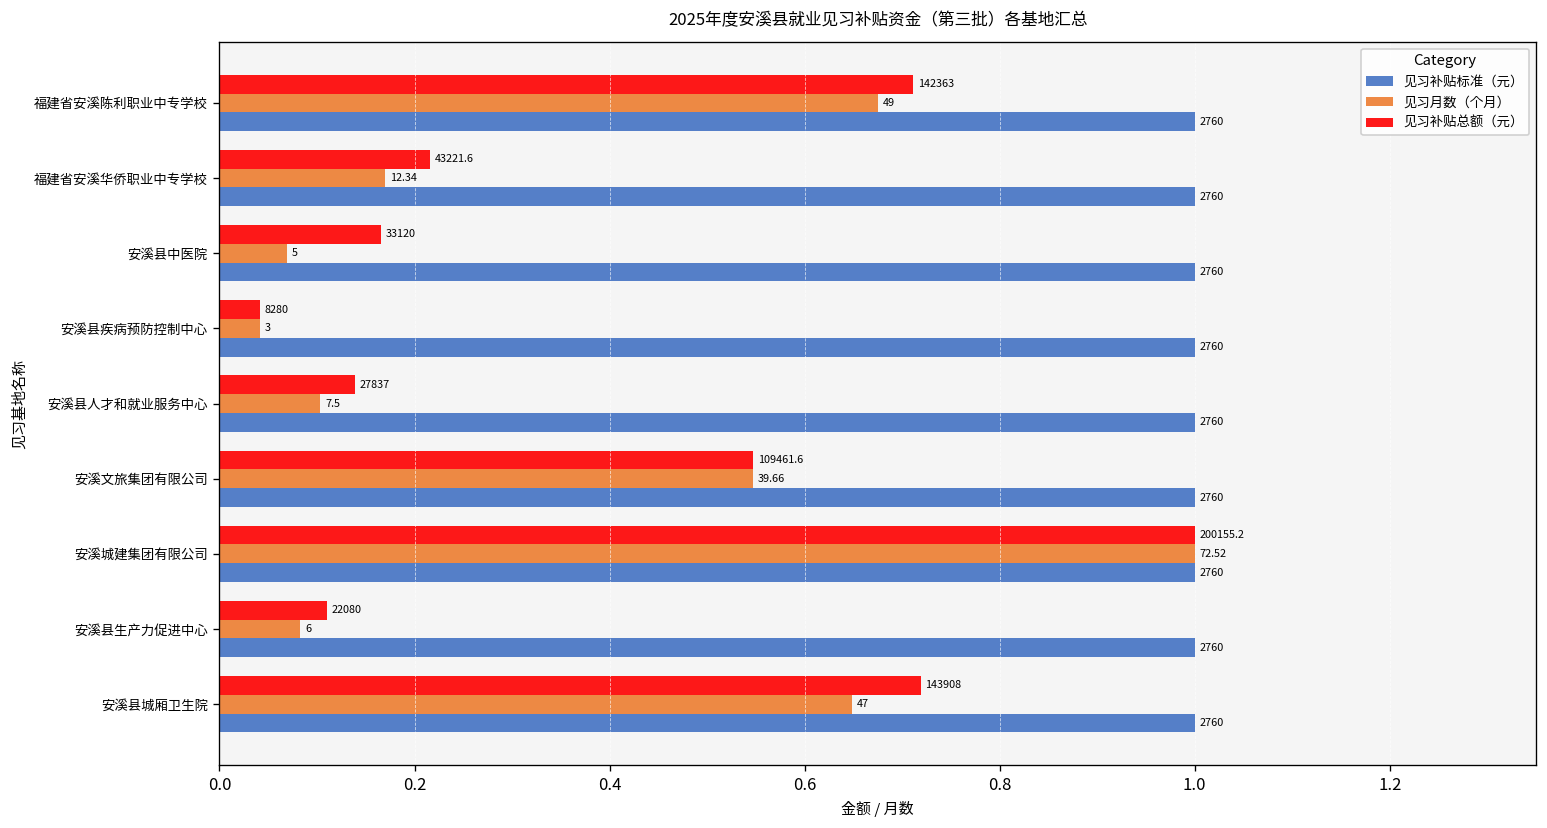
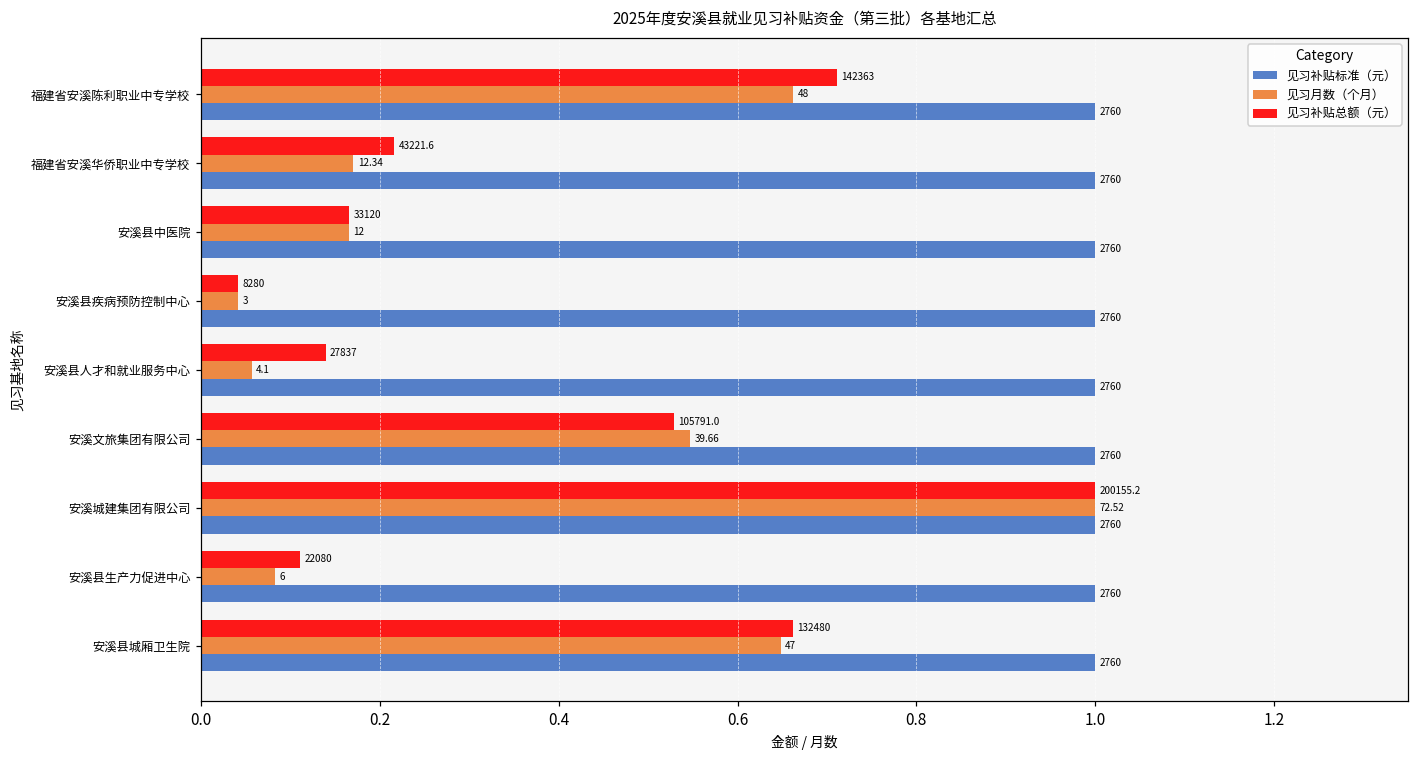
  {
    "见习月数（个月）": {
-     "福建省安溪陈利职业中专学校": 49,
-     "安溪县中医院": 5,
-     "安溪县人才和就业服务中心": 7.5
+     "福建省安溪陈利职业中专学校": 48,
+     "安溪县中医院": 12,
+     "安溪县人才和就业服务中心": 4.1
    },
    "见习补贴总额（元）": {
-     "安溪文旅集团有限公司": 109461.6,
-     "安溪县城厢卫生院": 143908
+     "安溪文旅集团有限公司": 105791.0,
+     "安溪县城厢卫生院": 132480
    }
  }
